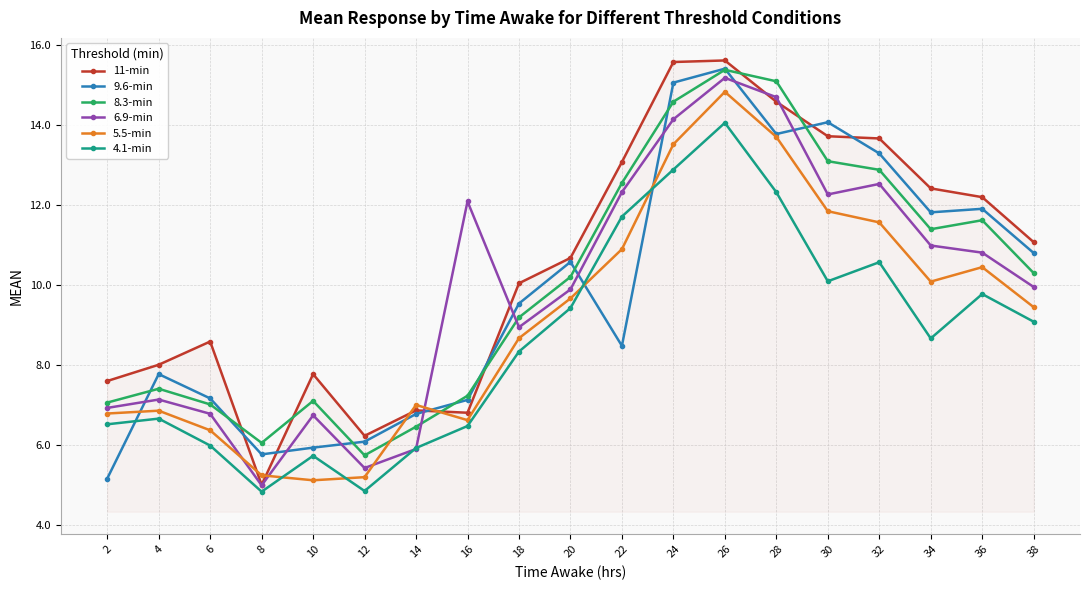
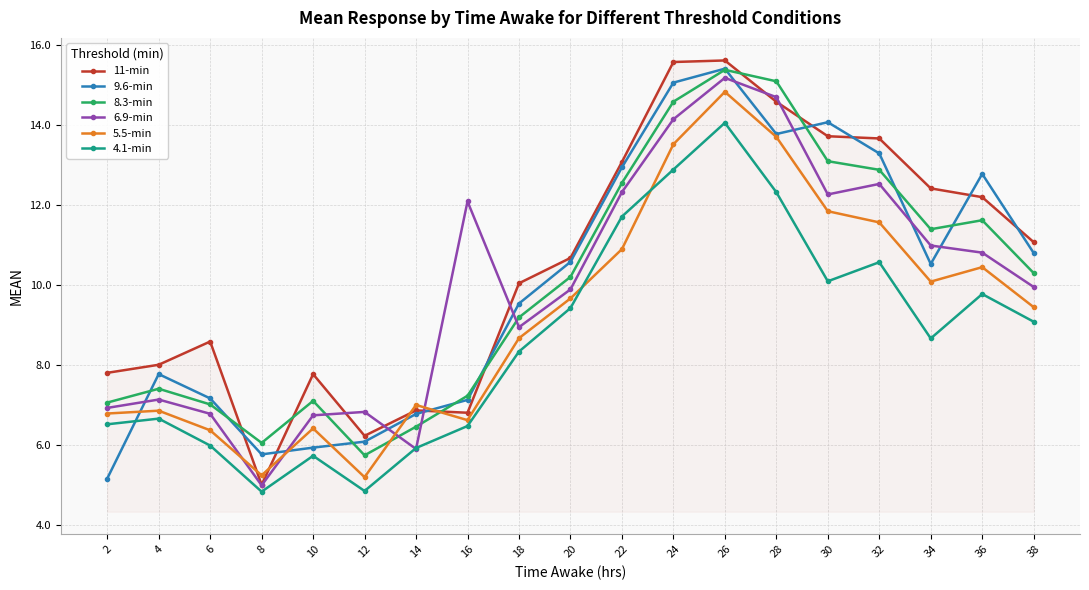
  {
    "11-min": {
-     "2": 7.6,
+     "2": 7.8,
      "4": 8.0,
      "6": 8.6,
      "10": 7.8,
      "12": 6.2,
      "14": 6.9,
      "16": 6.8,
      "18": 10.0,
      "20": 10.7,
      "22": 13.1,
      "24": 15.6,
      "26": 15.6,
      "28": 14.6,
      "30": 13.7,
      "32": 13.7,
      "34": 12.4,
      "36": 12.2,
      "38": 11.1
    },
    "9.6-min": {
      "2": 5.2,
      "4": 7.8,
      "6": 7.2,
      "8": 5.8,
      "10": 5.9,
      "12": 6.1,
      "14": 6.8,
      "16": 7.1,
      "18": 9.5,
      "20": 10.6,
-     "22": 8.5,
+     "22": 12.9,
      "24": 15.1,
      "28": 13.8,
      "30": 14.1,
      "32": 13.3,
-     "34": 11.8,
-     "36": 11.9,
+     "34": 10.5,
+     "36": 12.8,
      "38": 10.8
    },
    "6.9-min": {
      "2": 6.9,
      "4": 7.1,
      "6": 6.8,
      "10": 6.7,
-     "12": 5.4,
+     "12": 6.8,
      "16": 12.1,
      "18": 8.9,
      "20": 9.9,
      "22": 12.3,
      "24": 14.1,
      "26": 15.2,
      "28": 14.7,
      "30": 12.3,
      "32": 12.5,
      "34": 11.0,
      "36": 10.8,
      "38": 9.9
    },
    "5.5-min": {
      "2": 6.8,
      "4": 6.9,
      "6": 6.4,
      "8": 5.2,
-     "10": 5.1,
+     "10": 6.4,
      "12": 5.2,
      "14": 7.0,
      "16": 6.6,
      "18": 8.7,
      "20": 9.7,
      "22": 10.9,
      "24": 13.5,
      "26": 14.8,
      "28": 13.7,
      "30": 11.8,
      "32": 11.6,
      "34": 10.1,
      "36": 10.4,
      "38": 9.4
    }
  }
